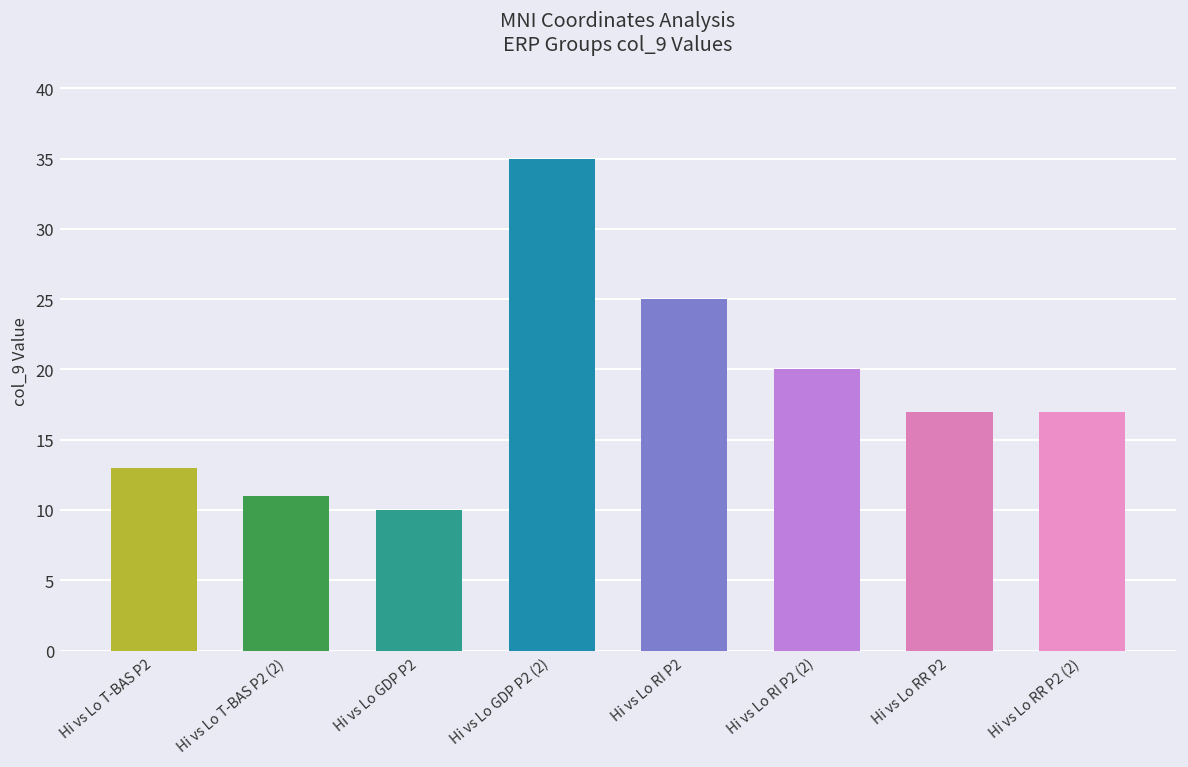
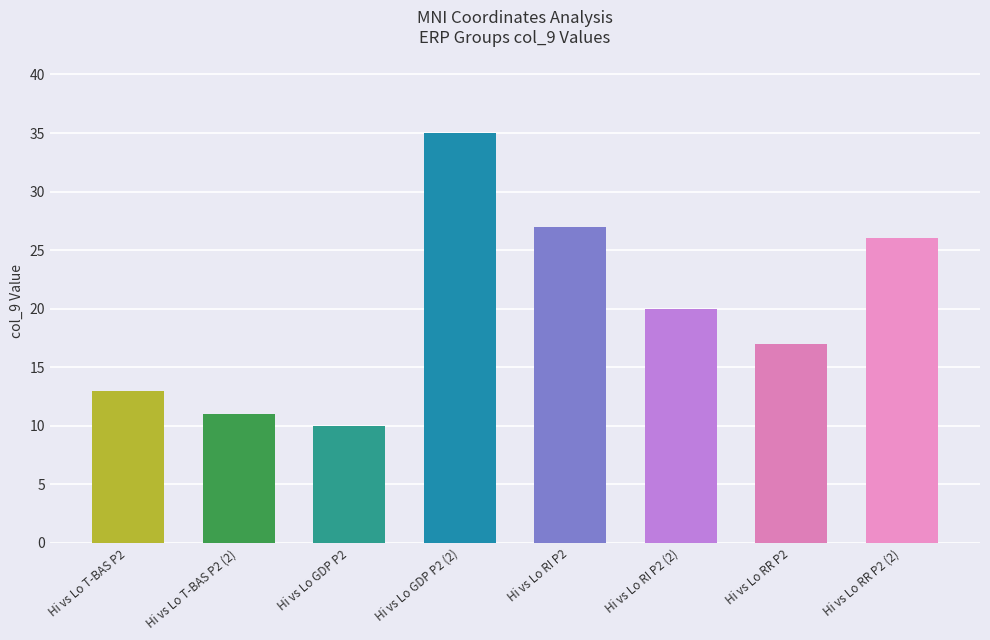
  {
    "Hi vs Lo T-BAS P2": 13,
    "Hi vs Lo T-BAS P2 (2)": 11,
    "Hi vs Lo GDP P2": 10,
    "Hi vs Lo GDP P2 (2)": 35,
-   "Hi vs Lo RI P2": 25,
+   "Hi vs Lo RI P2": 27,
    "Hi vs Lo RI P2 (2)": 20,
    "Hi vs Lo RR P2": 17,
-   "Hi vs Lo RR P2 (2)": 17
+   "Hi vs Lo RR P2 (2)": 26
  }
